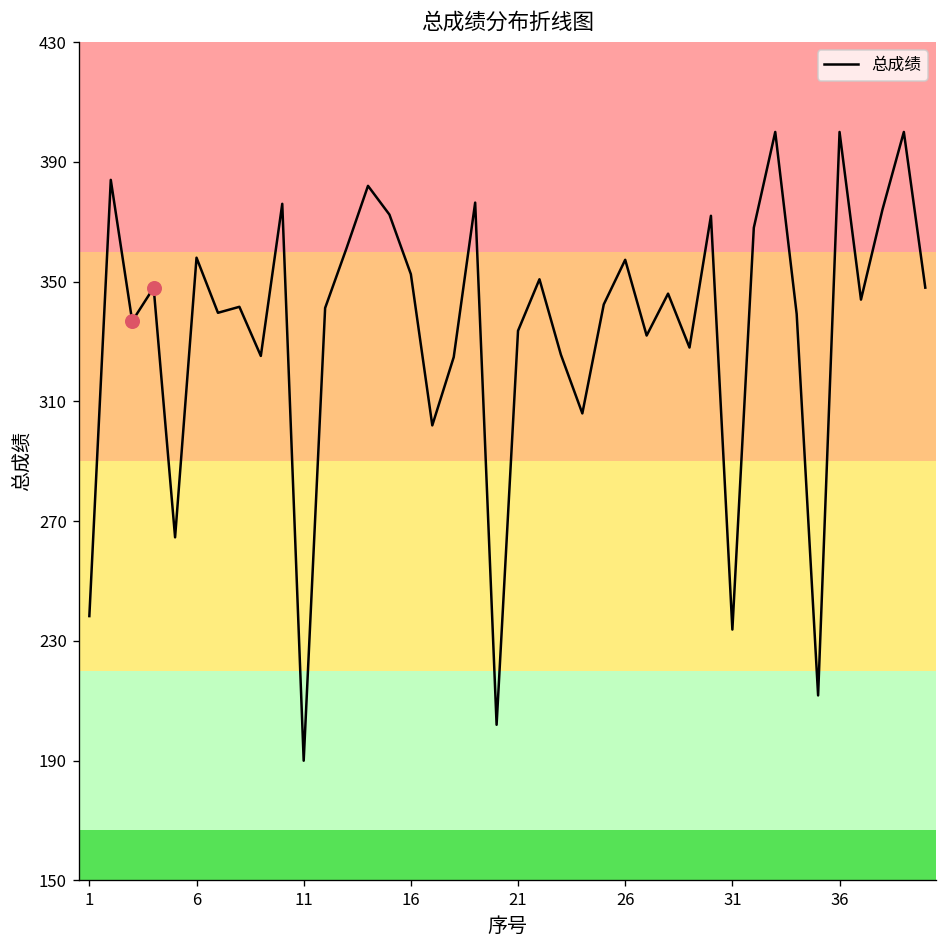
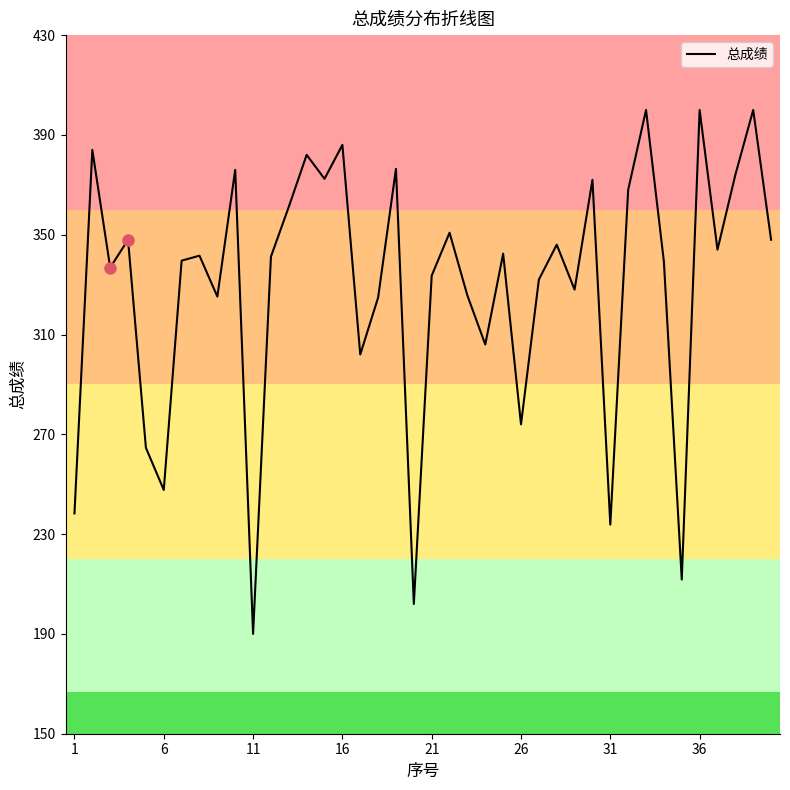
  {
    "总成绩": {
      "1": 238,
-     "6": 358,
+     "6": 248,
      "11": 190,
-     "16": 353,
+     "16": 386,
      "21": 334,
-     "26": 357,
+     "26": 274,
      "31": 234,
      "36": 400
    }
  }
